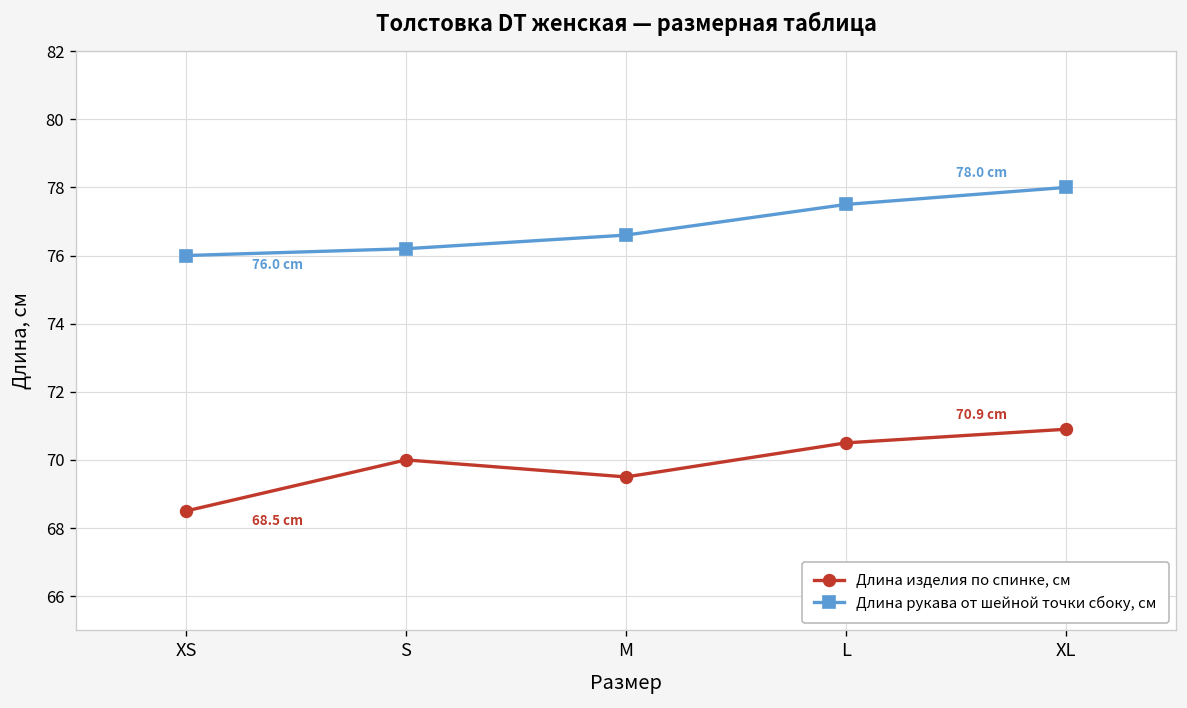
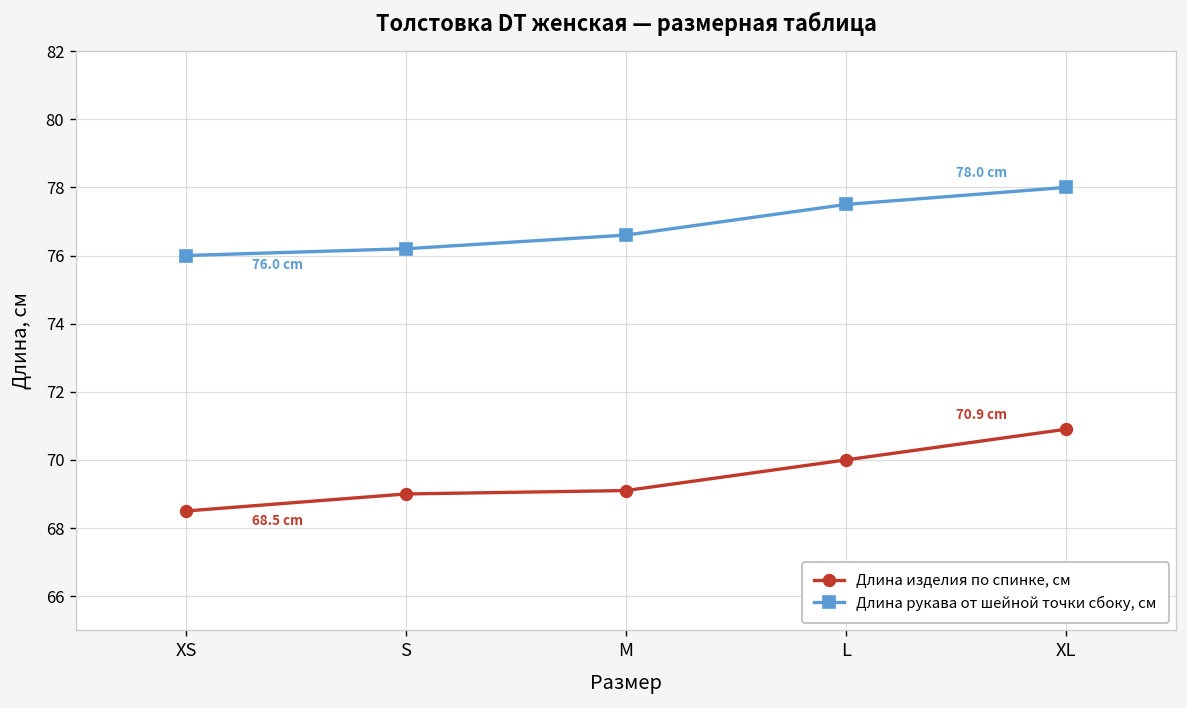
  {
    "Длина изделия по спинке, см": {
      "XS": 68.5,
-     "S": 70,
-     "M": 69.5,
-     "L": 70.5,
+     "S": 69,
+     "M": 69.1,
+     "L": 70.0,
      "XL": 70.9
    },
    "Длина рукава от шейной точки сбоку, см": {
      "XS": 76.0,
      "S": 76.2,
      "M": 76.6,
      "L": 77.5,
      "XL": 78.0
    }
  }
